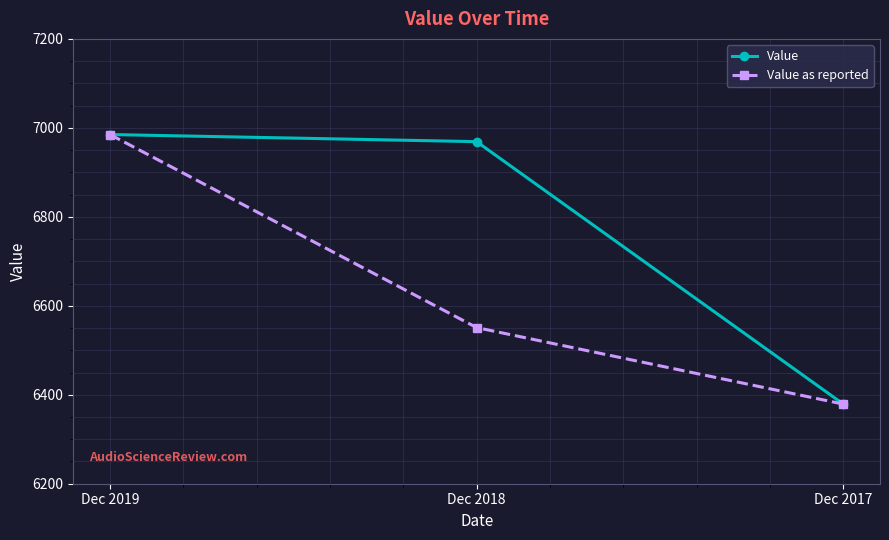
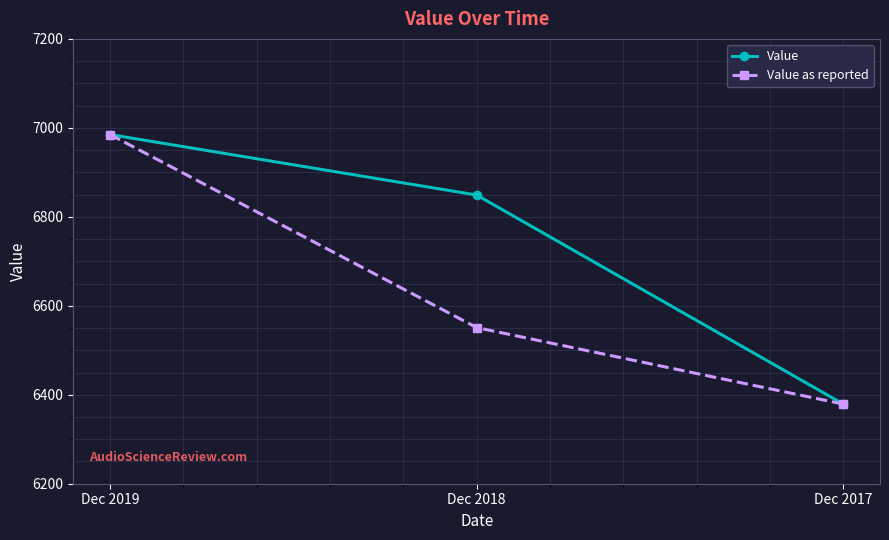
  {
    "Value": {
-     "Dec 2018": 6970
+     "Dec 2018": 6850
    },
    "Value as reported": {
      "Dec 2018": 6550
    }
  }
